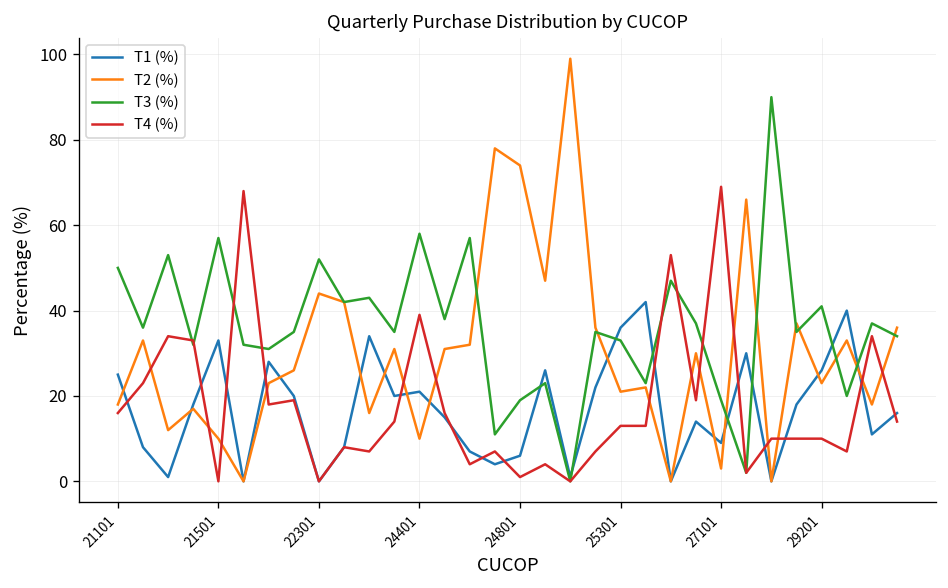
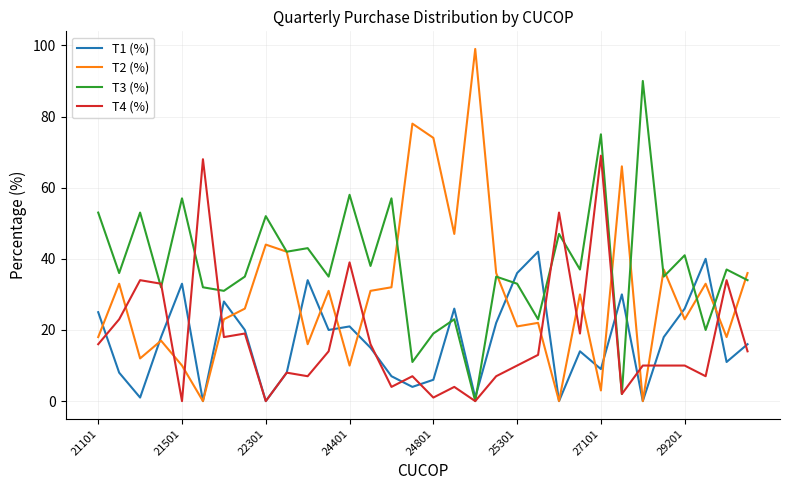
  {
    "T1 (%)": {
      "21101": 25,
      "21501": 33,
      "24401": 21,
      "24801": 6,
      "25301": 36,
      "27101": 9,
      "29201": 26
    },
    "T2 (%)": {
      "21101": 18,
      "21501": 10,
      "22301": 44,
      "24401": 10,
      "24801": 74,
      "25301": 21,
      "27101": 3,
      "29201": 23
    },
    "T3 (%)": {
-     "21101": 50,
+     "21101": 53,
      "21501": 57,
      "22301": 52,
      "24401": 58,
      "24801": 19,
      "25301": 33,
-     "27101": 19,
+     "27101": 75,
      "29201": 41
    },
    "T4 (%)": {
      "21101": 16,
      "21501": 0,
      "24401": 39,
      "24801": 1,
-     "25301": 13,
+     "25301": 10,
      "27101": 69,
      "29201": 10
    }
  }
